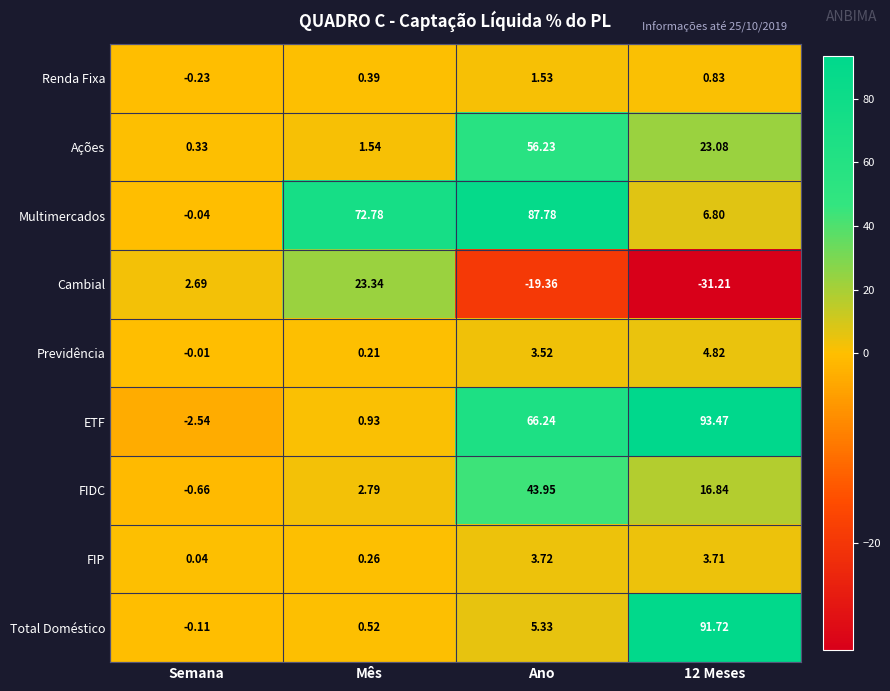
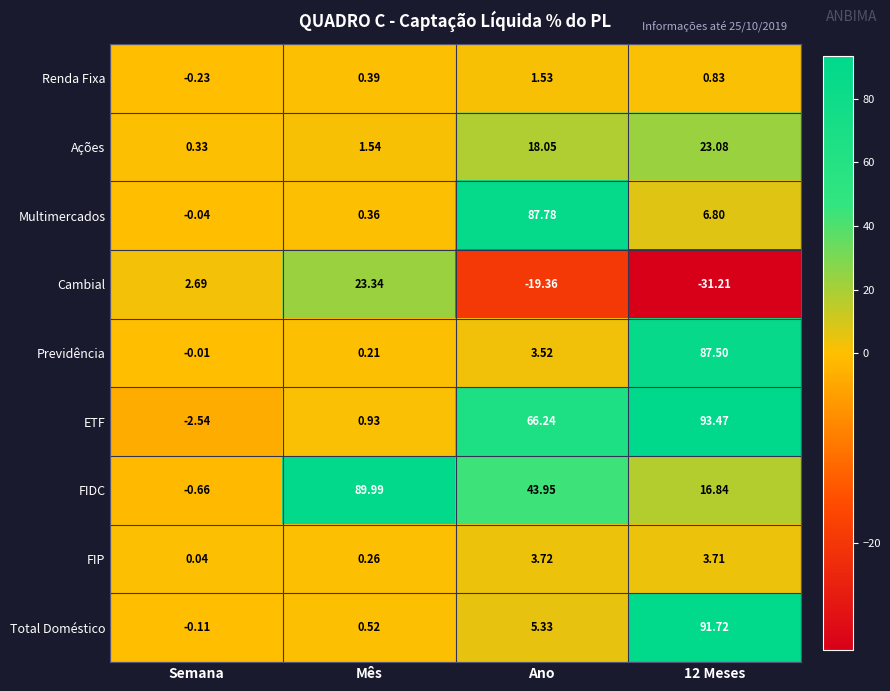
  {
    "Renda Fixa": {
      "Semana": -0.23,
      "Mês": 0.39,
      "Ano": 1.53,
      "12 Meses": 0.83
    },
    "Ações": {
      "Semana": 0.33,
      "Mês": 1.54,
-     "Ano": 56.23,
+     "Ano": 18.05,
      "12 Meses": 23.08
    },
    "Multimercados": {
      "Semana": -0.04,
-     "Mês": 72.78,
+     "Mês": 0.36,
      "Ano": 87.78,
      "12 Meses": 6.80
    },
    "Cambial": {
      "Semana": 2.69,
      "Mês": 23.34,
      "Ano": -19.36,
      "12 Meses": -31.21
    },
    "Previdência": {
      "Semana": -0.01,
      "Mês": 0.21,
      "Ano": 3.52,
-     "12 Meses": 4.82
+     "12 Meses": 87.50
    },
    "ETF": {
      "Semana": -2.54,
      "Mês": 0.93,
      "Ano": 66.24,
      "12 Meses": 93.47
    },
    "FIDC": {
      "Semana": -0.66,
-     "Mês": 2.79,
+     "Mês": 89.99,
      "Ano": 43.95,
      "12 Meses": 16.84
    },
    "FIP": {
      "Semana": 0.04,
      "Mês": 0.26,
      "Ano": 3.72,
      "12 Meses": 3.71
    },
    "Total Doméstico": {
      "Semana": -0.11,
      "Mês": 0.52,
      "Ano": 5.33,
      "12 Meses": 91.72
    }
  }
